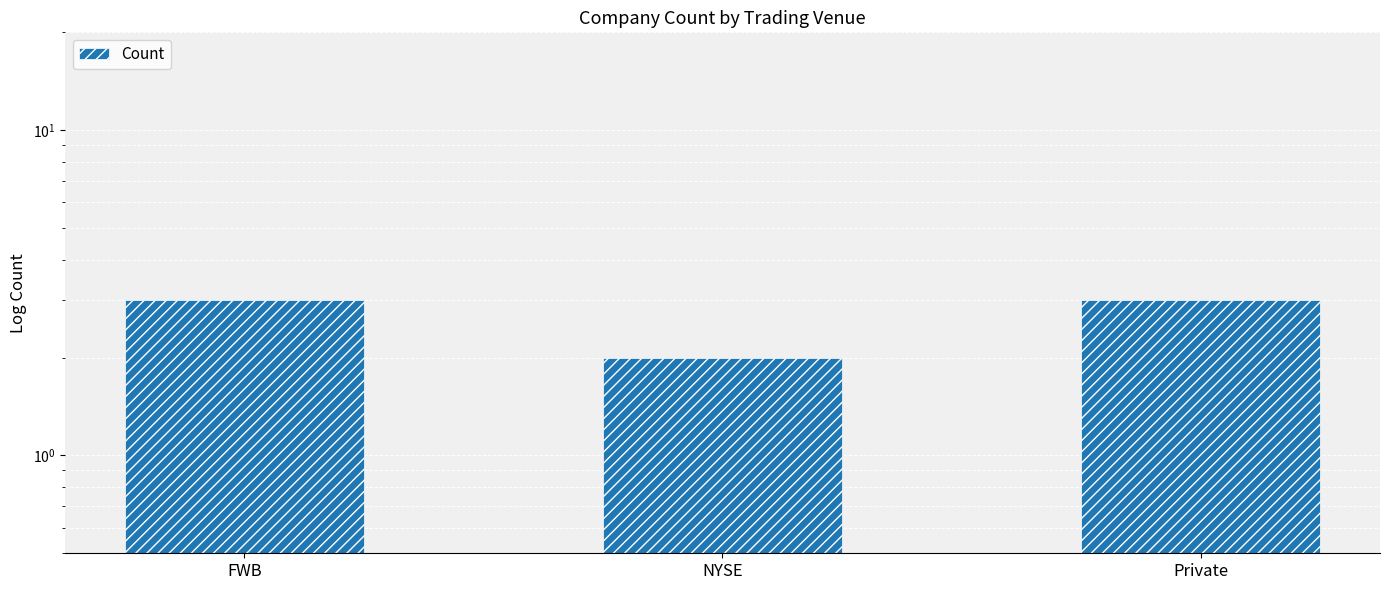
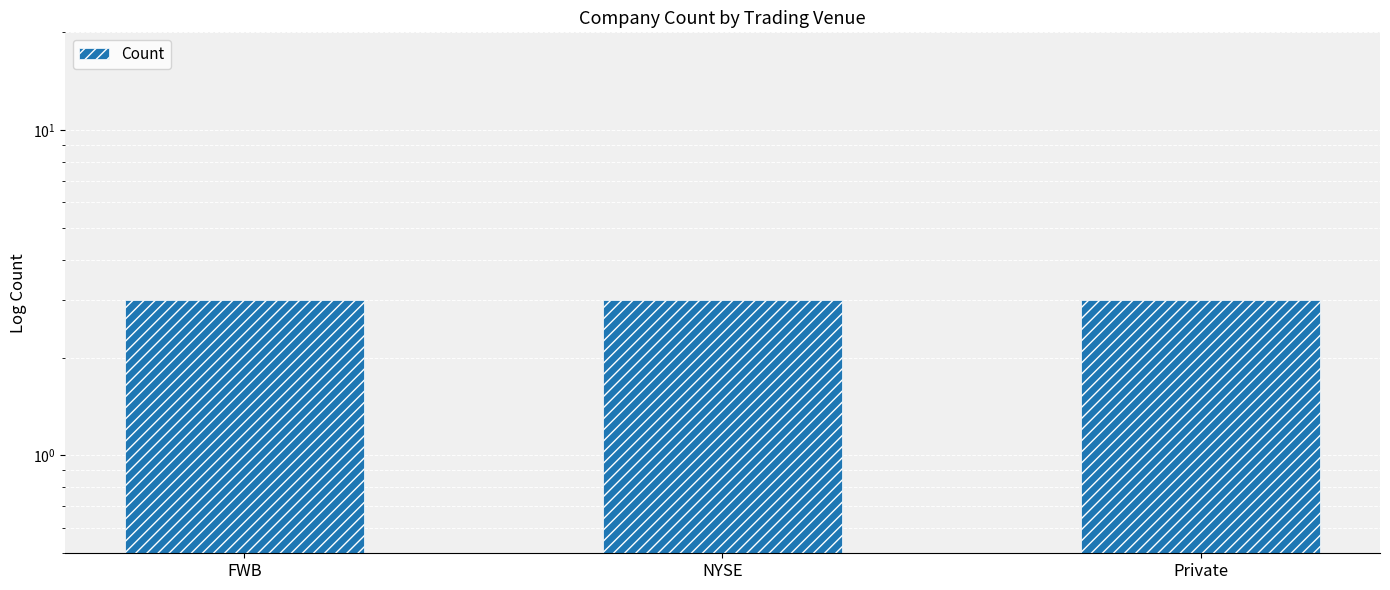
  {
    "FWB": 3,
-   "NYSE": 2,
+   "NYSE": 3,
    "Private": 3
  }
